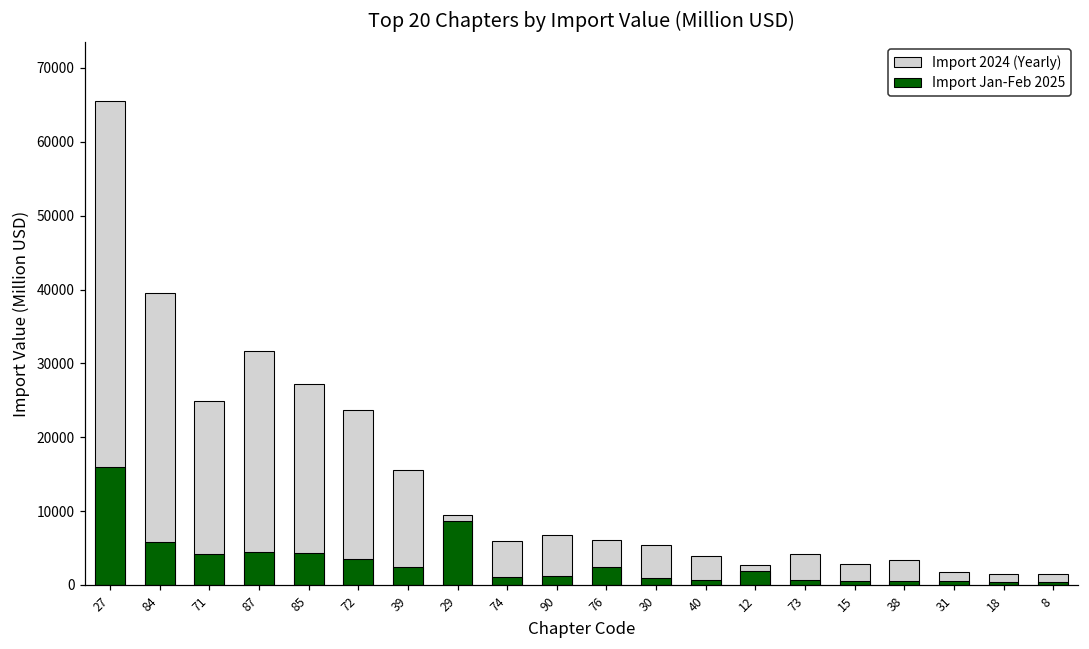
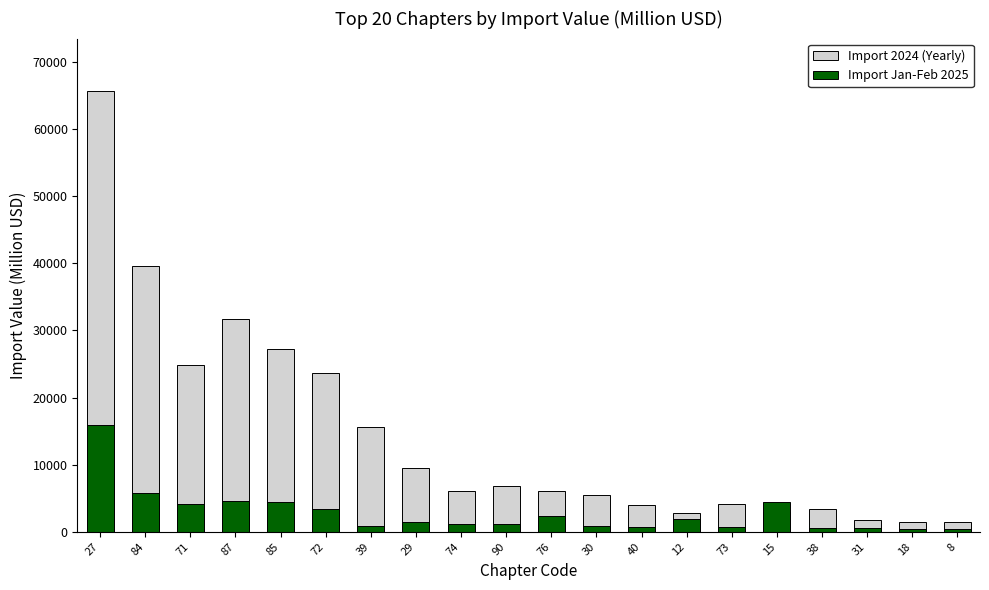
  {
    "Import 2024 (Yearly)": {
      "27": 66000,
      "84": 40000,
      "71": 25000,
      "87": 32000,
      "85": 27000,
      "72": 24000,
      "39": 16000,
      "29": 9000,
      "74": 6000,
      "90": 7000,
      "76": 6000,
      "30": 5000,
      "40": 4000,
      "12": 3000,
      "73": 4000,
      "38": 3000,
      "31": 2000,
      "18": 1000,
      "8": 1000
    },
    "Import Jan-Feb 2025": {
-     "39": 2000,
-     "29": 9000,
-     "15": 1000
+     "39": 1000,
+     "29": 2000,
+     "15": 4000
    }
  }
